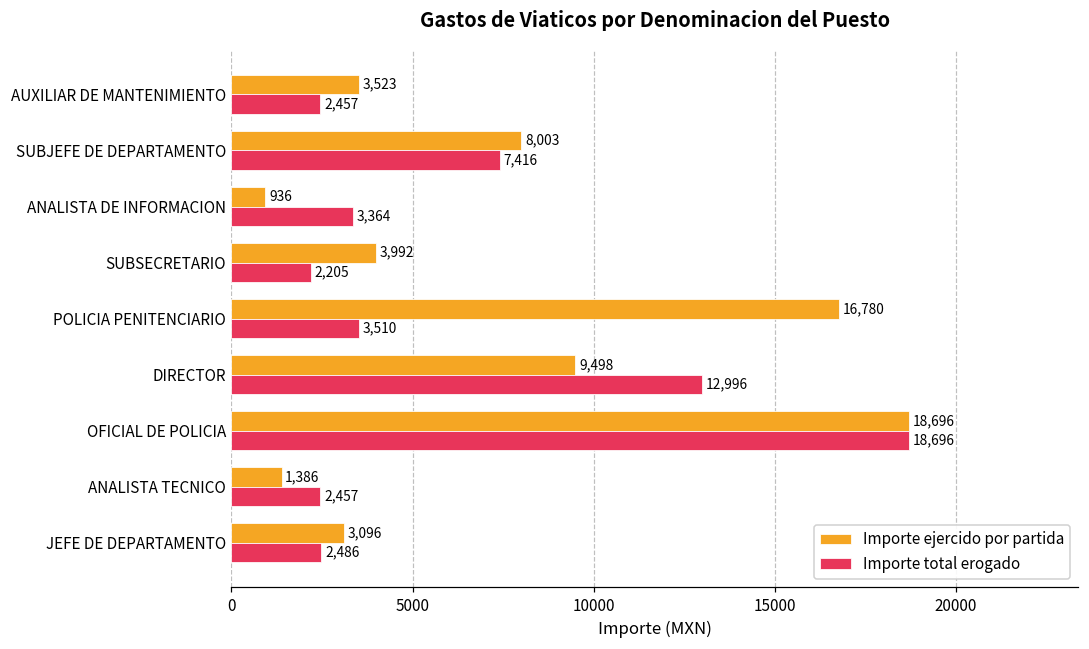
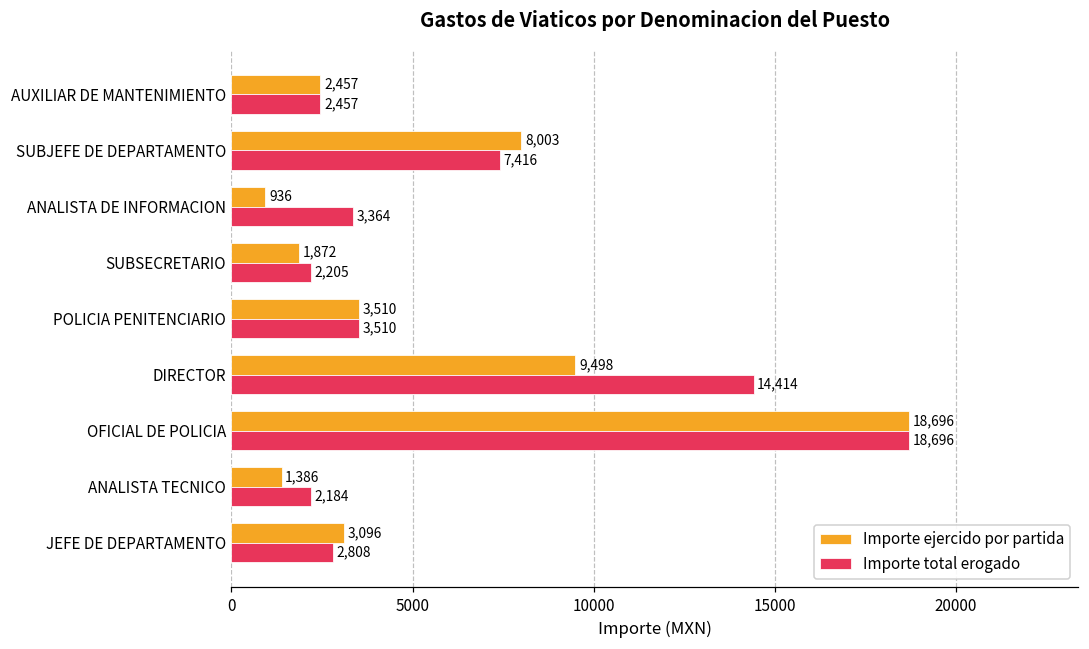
  {
    "Importe ejercido por partida": {
-     "AUXILIAR DE MANTENIMIENTO": "3,523",
+     "AUXILIAR DE MANTENIMIENTO": "2,457",
      "SUBJEFE DE DEPARTAMENTO": "8,003",
      "ANALISTA DE INFORMACION": "936",
-     "SUBSECRETARIO": "3,992",
-     "POLICIA PENITENCIARIO": "16,780",
+     "SUBSECRETARIO": "1,872",
+     "POLICIA PENITENCIARIO": "3,510",
      "DIRECTOR": "9,498",
      "OFICIAL DE POLICIA": "18,696",
      "ANALISTA TECNICO": "1,386",
      "JEFE DE DEPARTAMENTO": "3,096"
    },
    "Importe total erogado": {
      "AUXILIAR DE MANTENIMIENTO": "2,457",
      "SUBJEFE DE DEPARTAMENTO": "7,416",
      "ANALISTA DE INFORMACION": "3,364",
      "SUBSECRETARIO": "2,205",
      "POLICIA PENITENCIARIO": "3,510",
-     "DIRECTOR": "12,996",
+     "DIRECTOR": "14,414",
      "OFICIAL DE POLICIA": "18,696",
-     "ANALISTA TECNICO": "2,457",
-     "JEFE DE DEPARTAMENTO": "2,486"
+     "ANALISTA TECNICO": "2,184",
+     "JEFE DE DEPARTAMENTO": "2,808"
    }
  }
